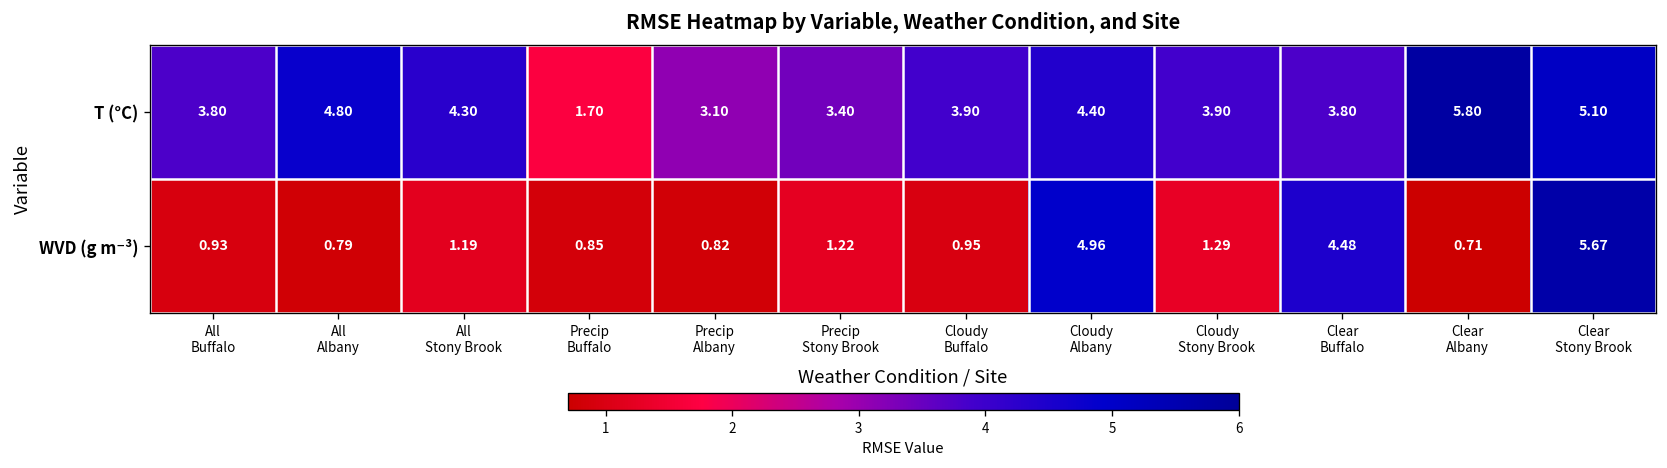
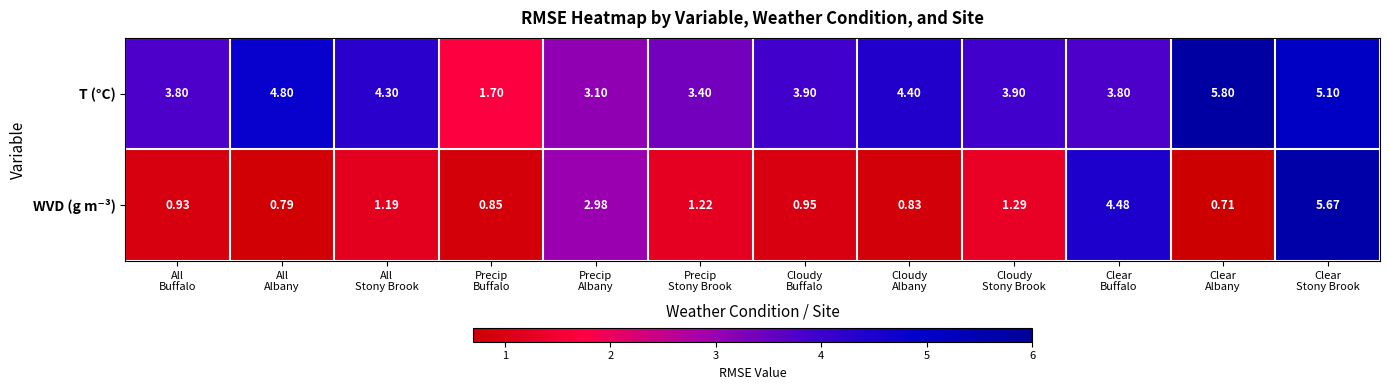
  {
    "T (°C)": {
      "All Buffalo": 3.80,
      "All Albany": 4.80,
      "All Stony Brook": 4.30,
      "Precip Buffalo": 1.70,
      "Precip Albany": 3.10,
      "Precip Stony Brook": 3.40,
      "Cloudy Buffalo": 3.90,
      "Cloudy Albany": 4.40,
      "Cloudy Stony Brook": 3.90,
      "Clear Buffalo": 3.80,
      "Clear Albany": 5.80,
      "Clear Stony Brook": 5.10
    },
    "WVD (g m⁻³)": {
      "All Buffalo": 0.93,
      "All Albany": 0.79,
      "All Stony Brook": 1.19,
      "Precip Buffalo": 0.85,
-     "Precip Albany": 0.82,
+     "Precip Albany": 2.98,
      "Precip Stony Brook": 1.22,
      "Cloudy Buffalo": 0.95,
-     "Cloudy Albany": 4.96,
+     "Cloudy Albany": 0.83,
      "Cloudy Stony Brook": 1.29,
      "Clear Buffalo": 4.48,
      "Clear Albany": 0.71,
      "Clear Stony Brook": 5.67
    }
  }
